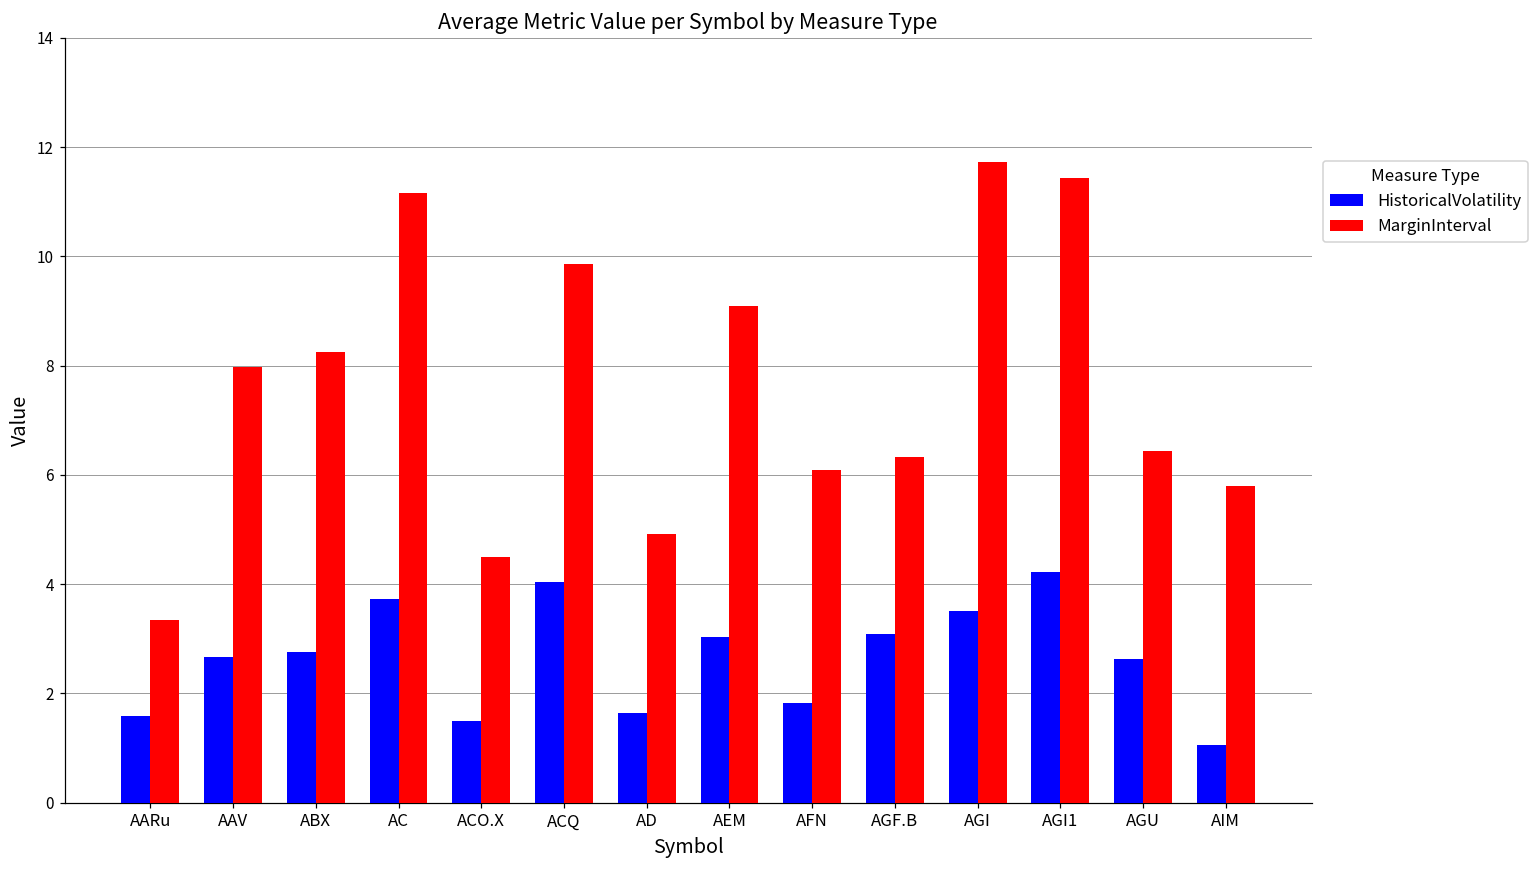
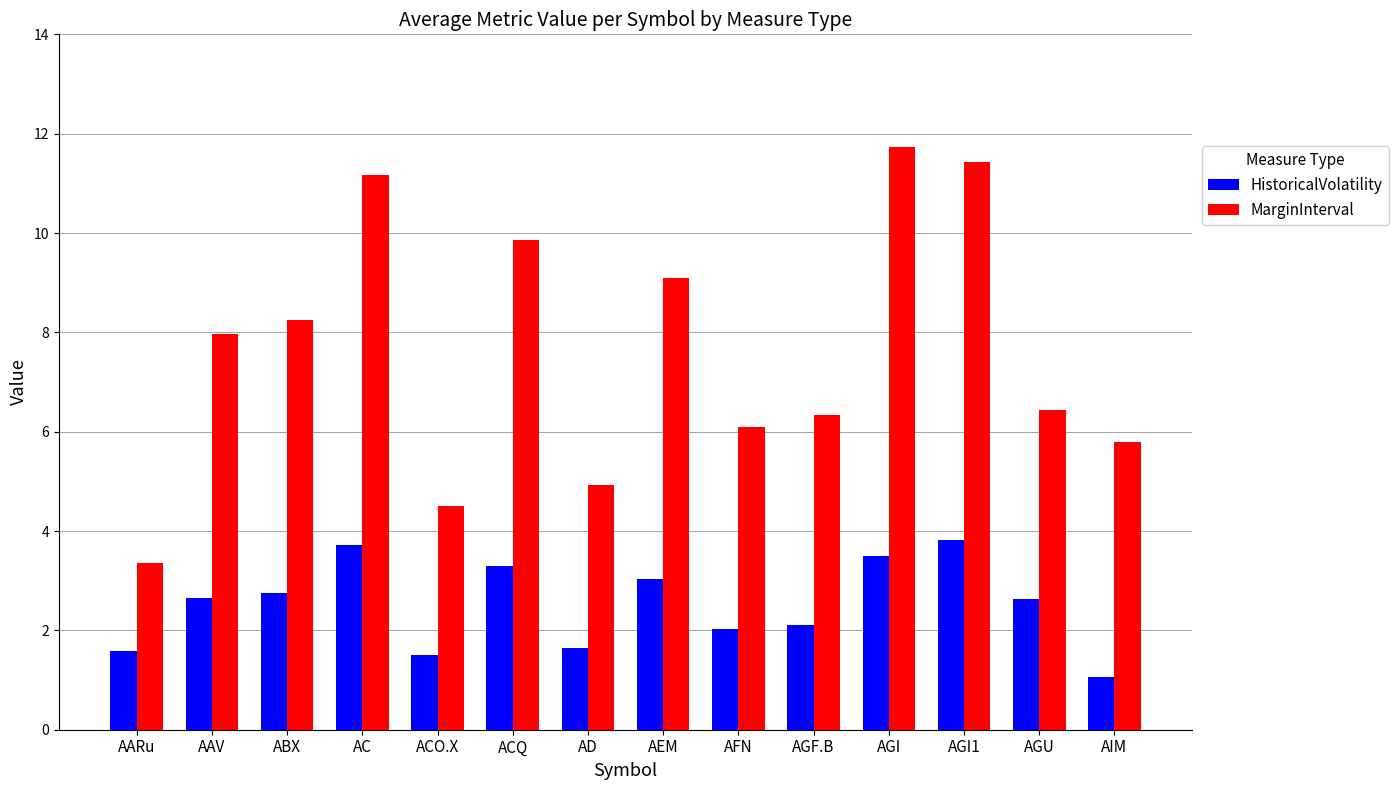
  {
    "HistoricalVolatility": {
      "AARu": 1.6,
      "AAV": 2.7,
      "ABX": 2.8,
      "AC": 3.7,
      "ACO.X": 1.5,
-     "ACQ": 4.0,
+     "ACQ": 3.3,
      "AD": 1.6,
      "AEM": 3.0,
-     "AFN": 1.8,
-     "AGF.B": 3.1,
+     "AFN": 2.0,
+     "AGF.B": 2.1,
      "AGI": 3.5,
-     "AGI1": 4.2,
+     "AGI1": 3.8,
      "AGU": 2.6,
      "AIM": 1.1
    },
    "MarginInterval": {
      "AARu": 3.3,
      "AAV": 8.0,
      "ABX": 8.3,
      "AC": 11.2,
      "ACO.X": 4.5,
      "ACQ": 9.9,
      "AD": 4.9,
      "AEM": 9.1,
      "AFN": 6.1,
      "AGF.B": 6.3,
      "AGI": 11.7,
      "AGI1": 11.4,
      "AGU": 6.4,
      "AIM": 5.8
    }
  }
